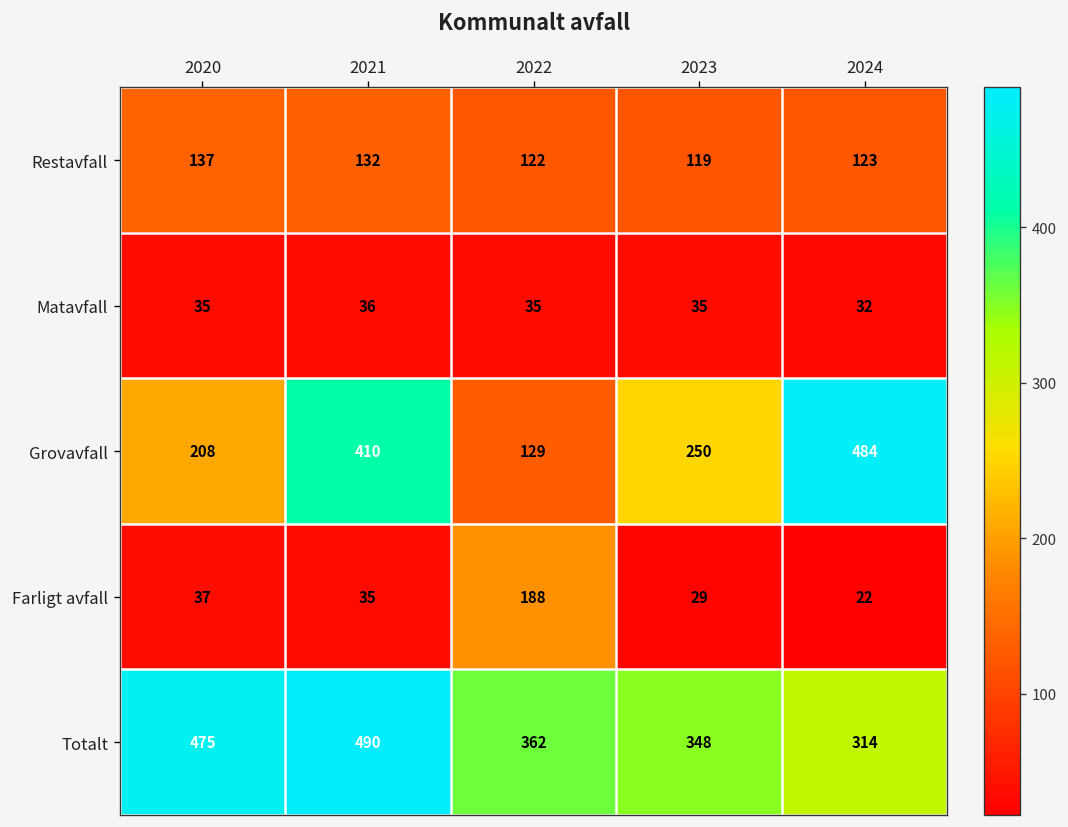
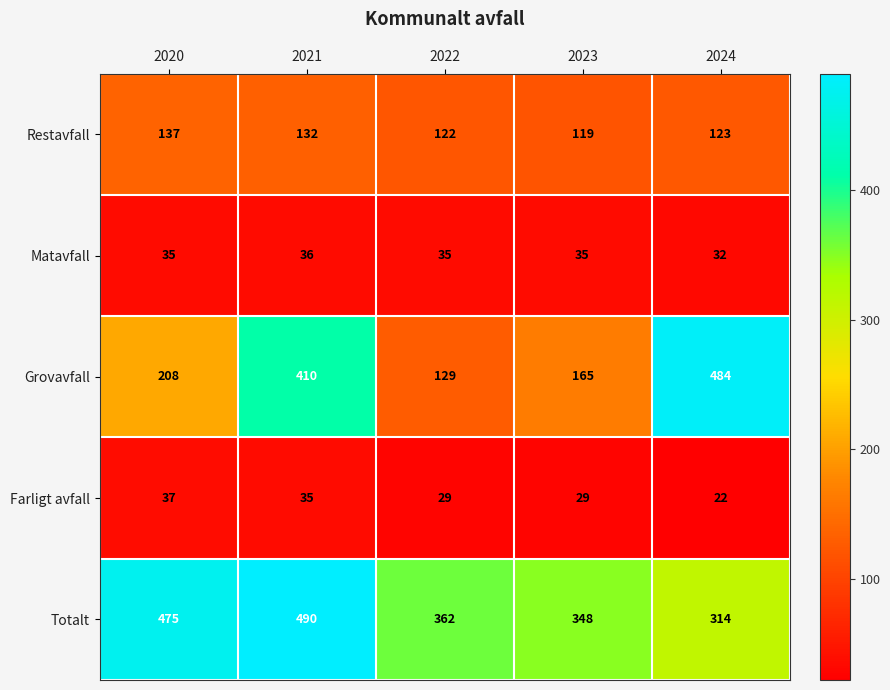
  {
    "Restavfall": {
      "2020": 137,
      "2021": 132,
      "2022": 122,
      "2023": 119,
      "2024": 123
    },
    "Matavfall": {
      "2020": 35,
      "2021": 36,
      "2022": 35,
      "2023": 35,
      "2024": 32
    },
    "Grovavfall": {
      "2020": 208,
      "2021": 410,
      "2022": 129,
-     "2023": 250,
+     "2023": 165,
      "2024": 484
    },
    "Farligt avfall": {
      "2020": 37,
      "2021": 35,
-     "2022": 188,
+     "2022": 29,
      "2023": 29,
      "2024": 22
    },
    "Totalt": {
      "2020": 475,
      "2021": 490,
      "2022": 362,
      "2023": 348,
      "2024": 314
    }
  }
